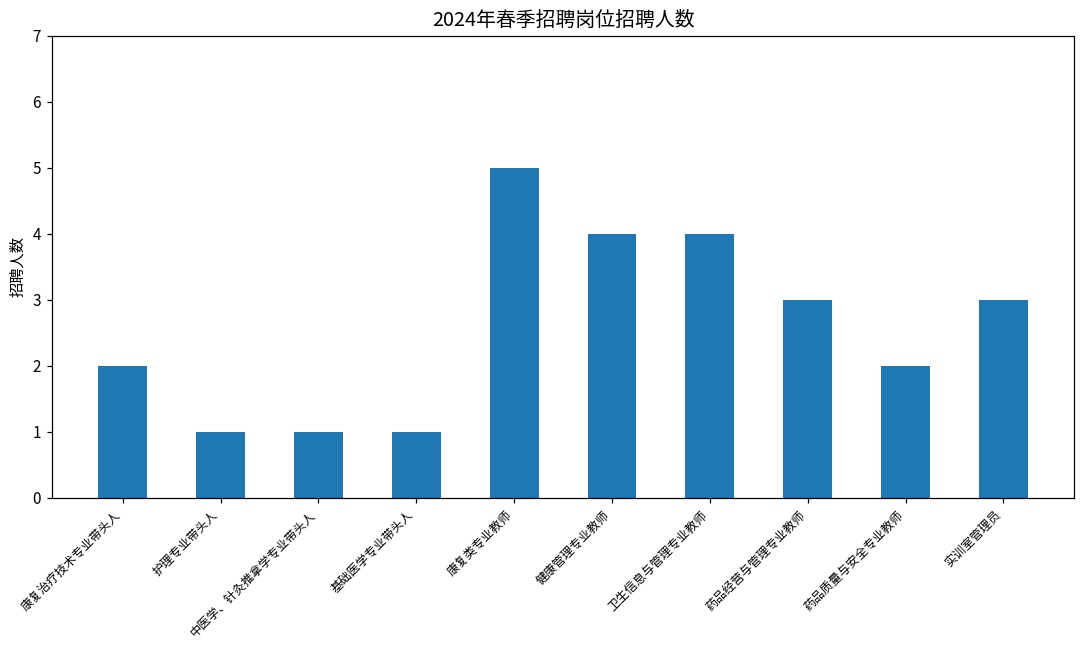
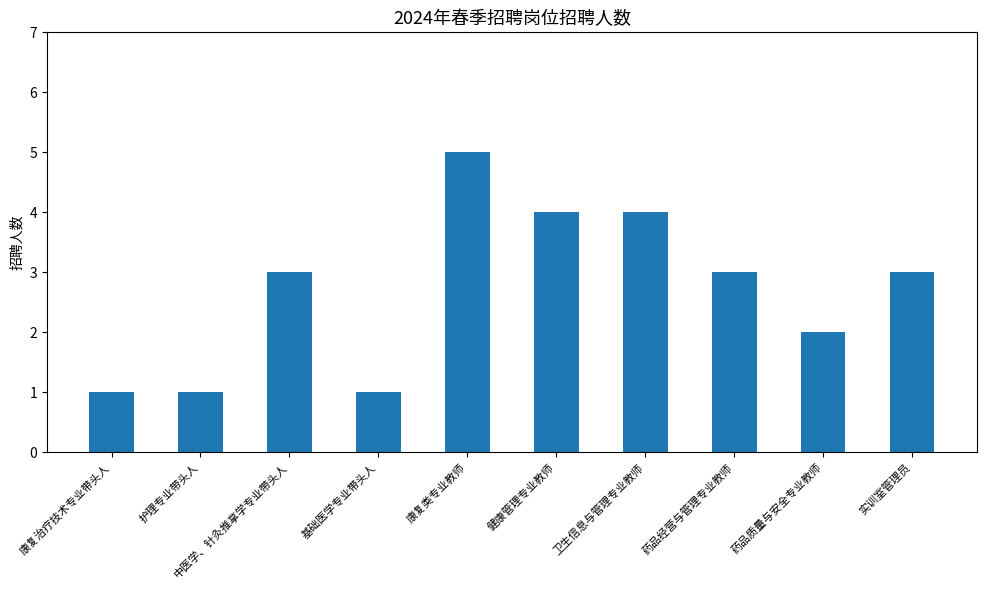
  {
-   "康复治疗技术专业带头人": 2,
+   "康复治疗技术专业带头人": 1,
    "护理专业带头人": 1,
-   "中医学、针灸推拿学专业带头人": 1,
+   "中医学、针灸推拿学专业带头人": 3,
    "基础医学专业带头人": 1,
    "康复类专业教师": 5,
    "健康管理专业教师": 4,
    "卫生信息与管理专业教师": 4,
    "药品经营与管理专业教师": 3,
    "药品质量与安全专业教师": 2,
    "实训室管理员": 3
  }
